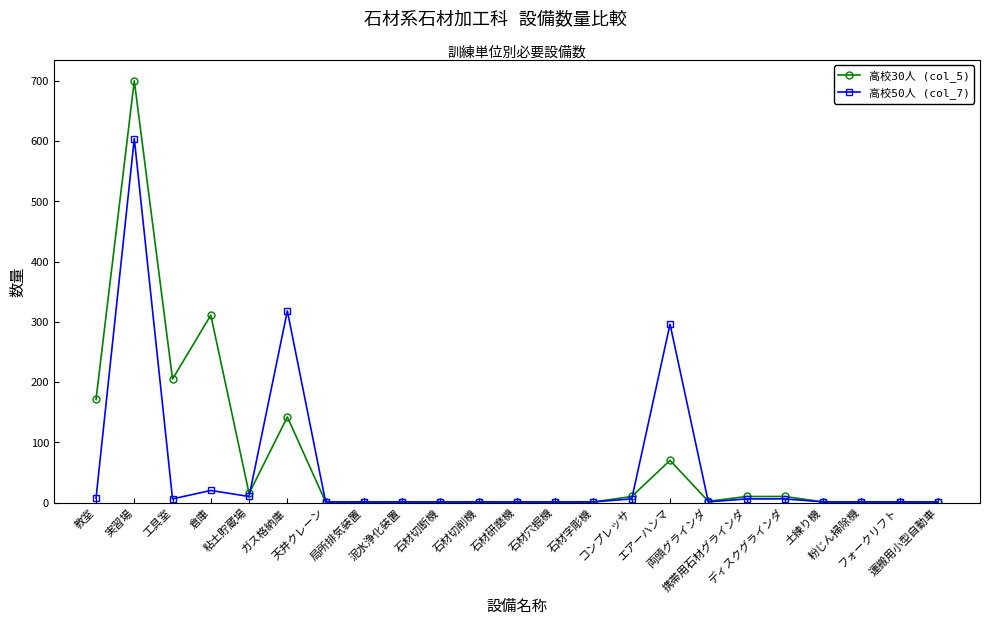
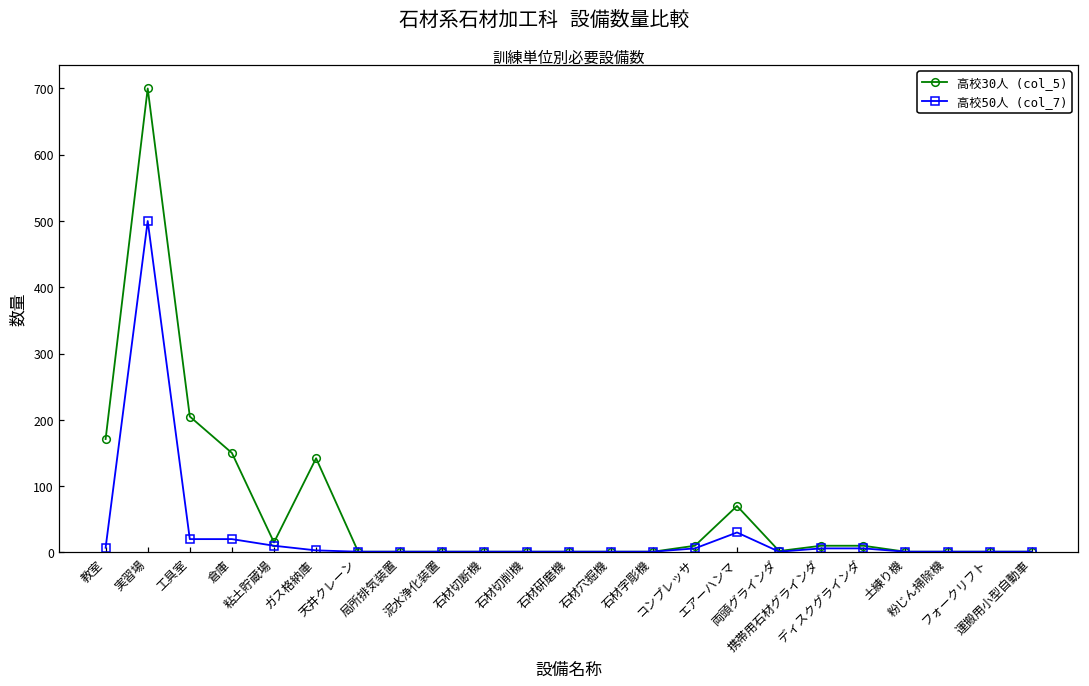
  {
    "高校30人 (col_5)": {
      "教室": 170,
      "実習場": 700,
      "工具室": 210,
-     "倉庫": 310,
+     "倉庫": 150,
      "粘土貯蔵場": 20,
      "ガス格納庫": 140,
      "エアーハンマ": 70
    },
    "高校50人 (col_7)": {
      "教室": 10,
-     "実習場": 600,
-     "工具室": 10,
+     "実習場": 500,
+     "工具室": 20,
      "倉庫": 20,
      "粘土貯蔵場": 10,
-     "ガス格納庫": 320,
-     "エアーハンマ": 300
+     "ガス格納庫": 0,
+     "エアーハンマ": 30
    }
  }
